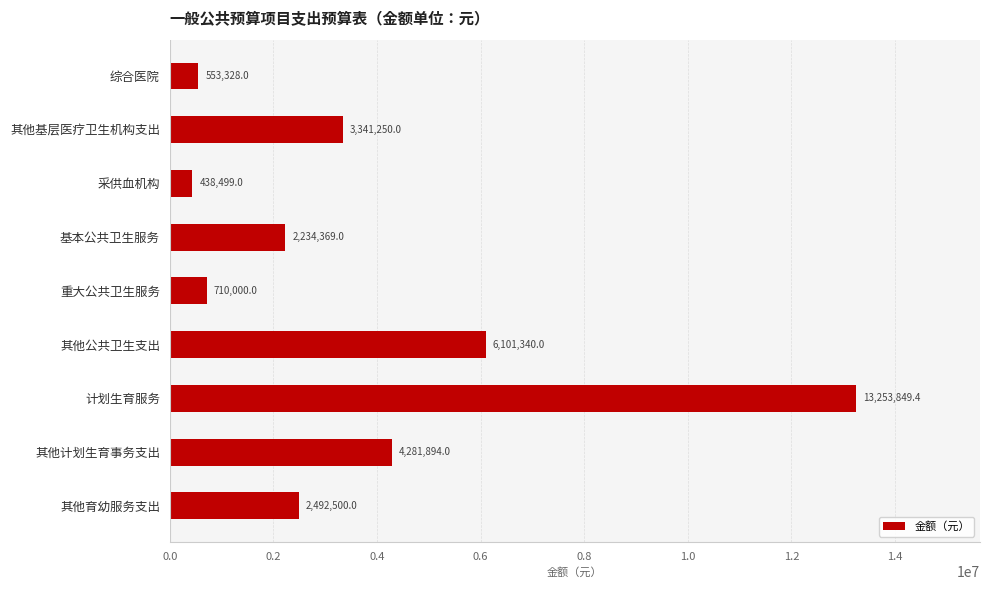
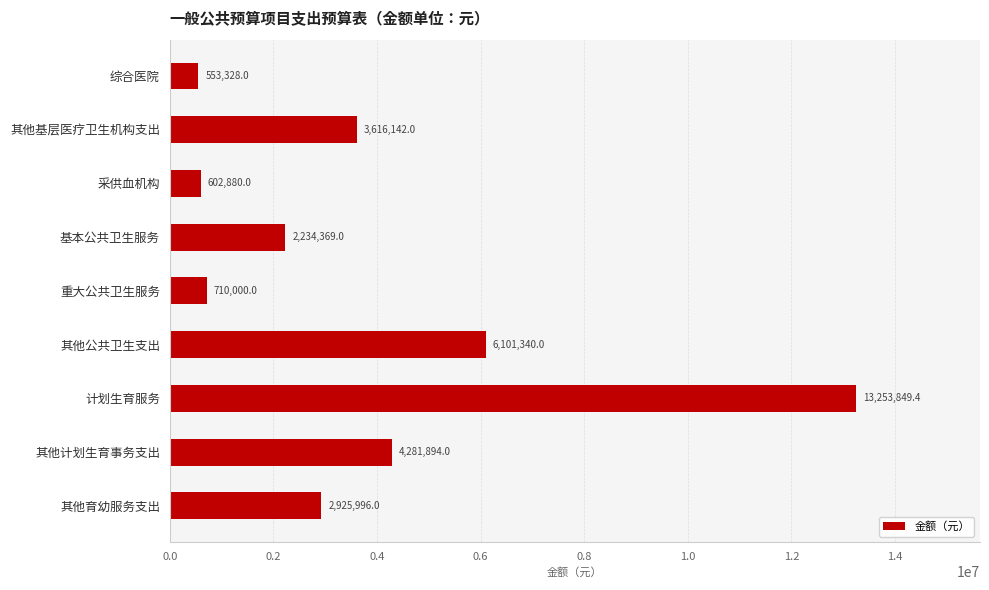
  {
    "综合医院": "553,328.0",
-   "其他基层医疗卫生机构支出": "3,341,250.0",
-   "采供血机构": "438,499.0",
+   "其他基层医疗卫生机构支出": "3,616,142.0",
+   "采供血机构": "602,880.0",
    "基本公共卫生服务": "2,234,369.0",
    "重大公共卫生服务": "710,000.0",
    "其他公共卫生支出": "6,101,340.0",
    "计划生育服务": "13,253,849.4",
    "其他计划生育事务支出": "4,281,894.0",
-   "其他育幼服务支出": "2,492,500.0"
+   "其他育幼服务支出": "2,925,996.0"
  }
